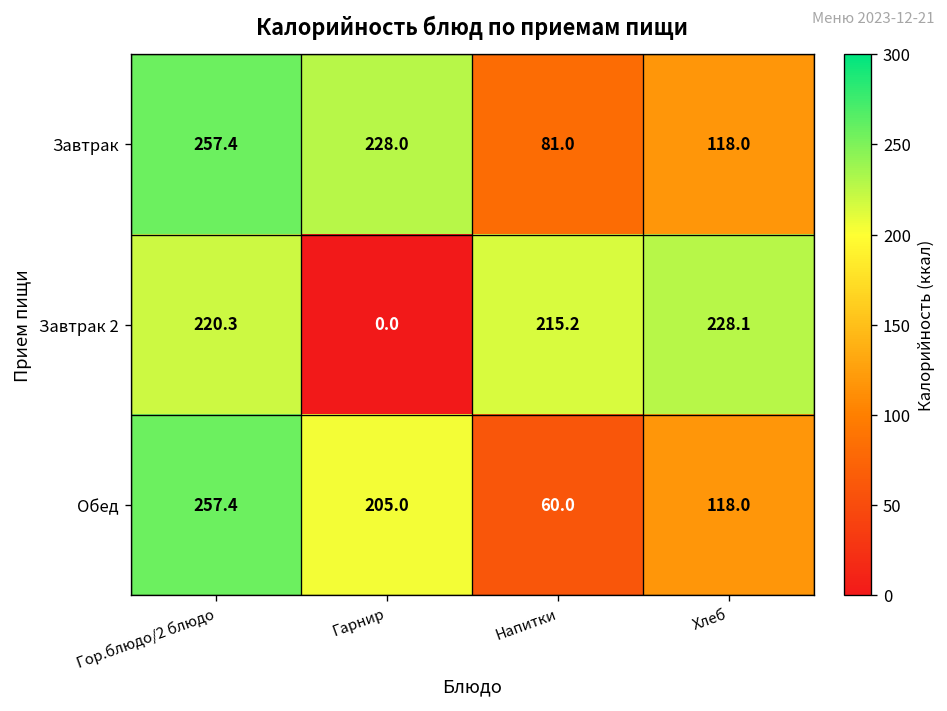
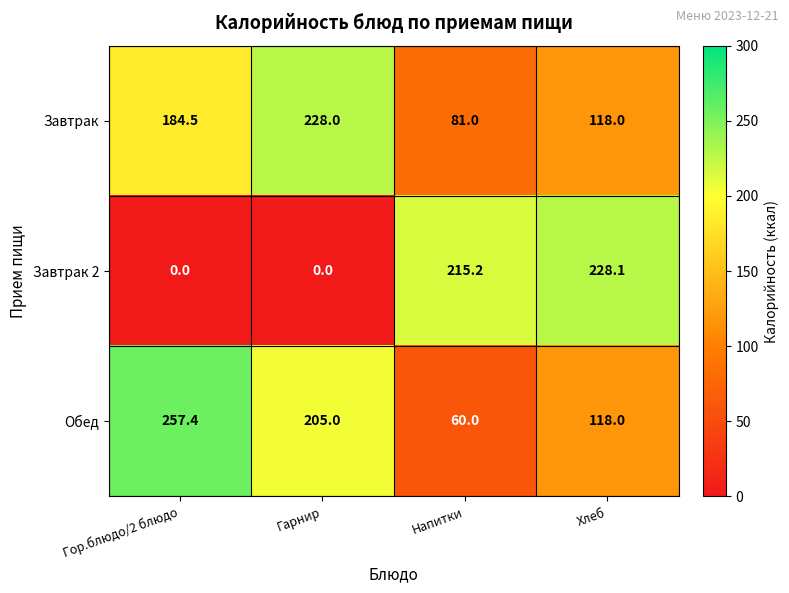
  {
    "Завтрак": {
-     "Гор.блюдо/2 блюдо": 257.4,
+     "Гор.блюдо/2 блюдо": 184.5,
      "Гарнир": 228.0,
      "Напитки": 81.0,
      "Хлеб": 118.0
    },
    "Завтрак 2": {
-     "Гор.блюдо/2 блюдо": 220.3,
+     "Гор.блюдо/2 блюдо": 0.0,
      "Гарнир": 0.0,
      "Напитки": 215.2,
      "Хлеб": 228.1
    },
    "Обед": {
      "Гор.блюдо/2 блюдо": 257.4,
      "Гарнир": 205.0,
      "Напитки": 60.0,
      "Хлеб": 118.0
    }
  }
